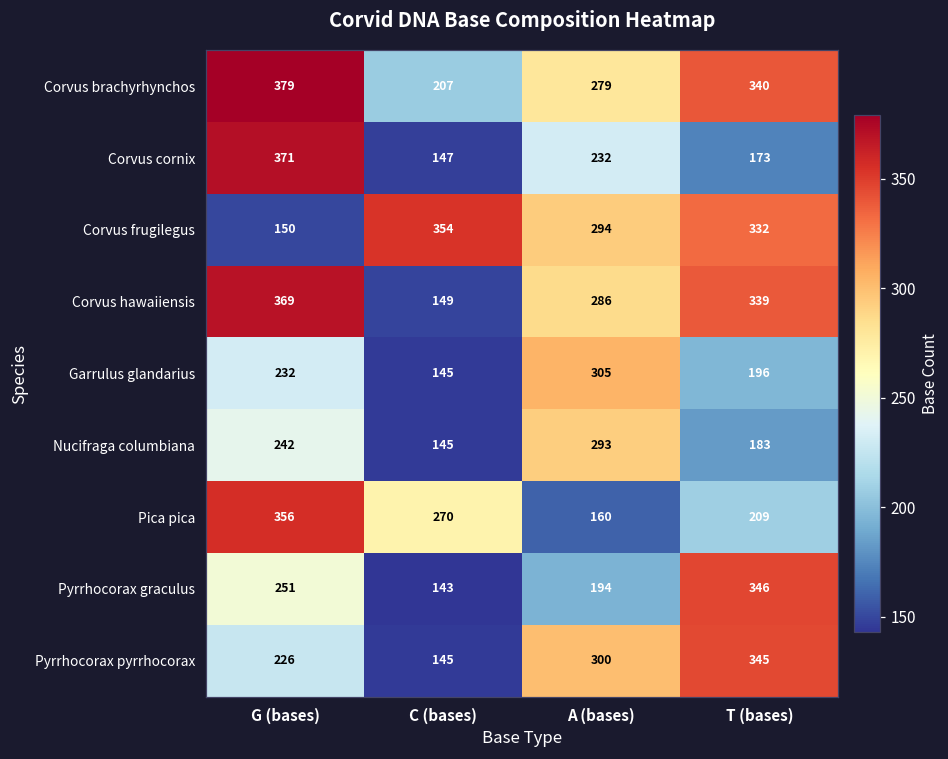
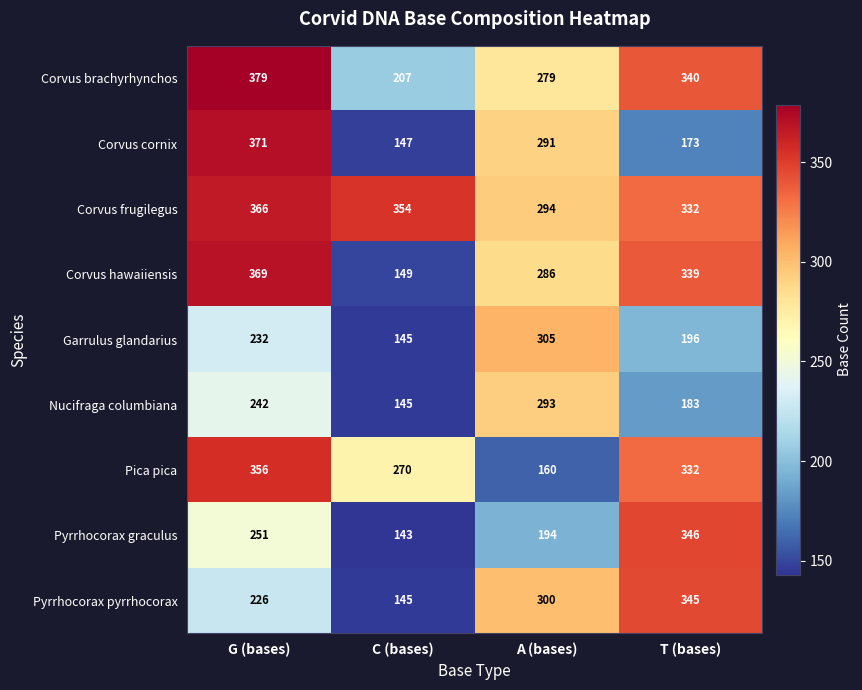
  {
    "Corvus brachyrhynchos": {
      "G (bases)": 379,
      "C (bases)": 207,
      "A (bases)": 279,
      "T (bases)": 340
    },
    "Corvus cornix": {
      "G (bases)": 371,
      "C (bases)": 147,
-     "A (bases)": 232,
+     "A (bases)": 291,
      "T (bases)": 173
    },
    "Corvus frugilegus": {
-     "G (bases)": 150,
+     "G (bases)": 366,
      "C (bases)": 354,
      "A (bases)": 294,
      "T (bases)": 332
    },
    "Corvus hawaiiensis": {
      "G (bases)": 369,
      "C (bases)": 149,
      "A (bases)": 286,
      "T (bases)": 339
    },
    "Garrulus glandarius": {
      "G (bases)": 232,
      "C (bases)": 145,
      "A (bases)": 305,
      "T (bases)": 196
    },
    "Nucifraga columbiana": {
      "G (bases)": 242,
      "C (bases)": 145,
      "A (bases)": 293,
      "T (bases)": 183
    },
    "Pica pica": {
      "G (bases)": 356,
      "C (bases)": 270,
      "A (bases)": 160,
-     "T (bases)": 209
+     "T (bases)": 332
    },
    "Pyrrhocorax graculus": {
      "G (bases)": 251,
      "C (bases)": 143,
      "A (bases)": 194,
      "T (bases)": 346
    },
    "Pyrrhocorax pyrrhocorax": {
      "G (bases)": 226,
      "C (bases)": 145,
      "A (bases)": 300,
      "T (bases)": 345
    }
  }
